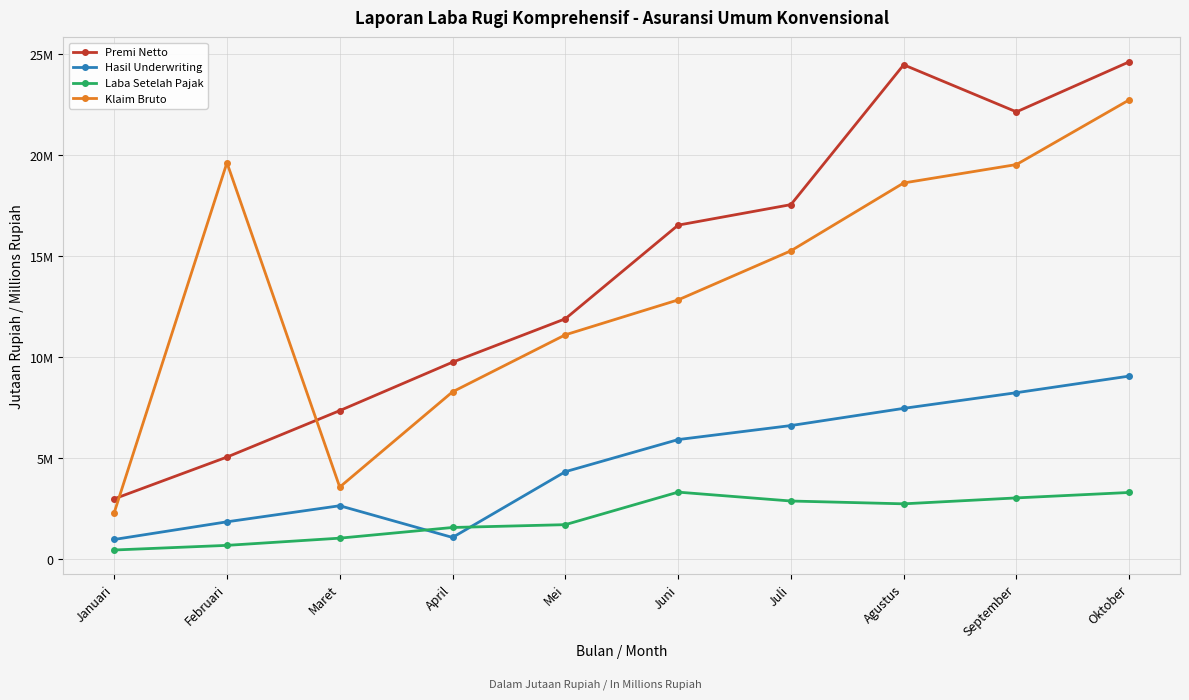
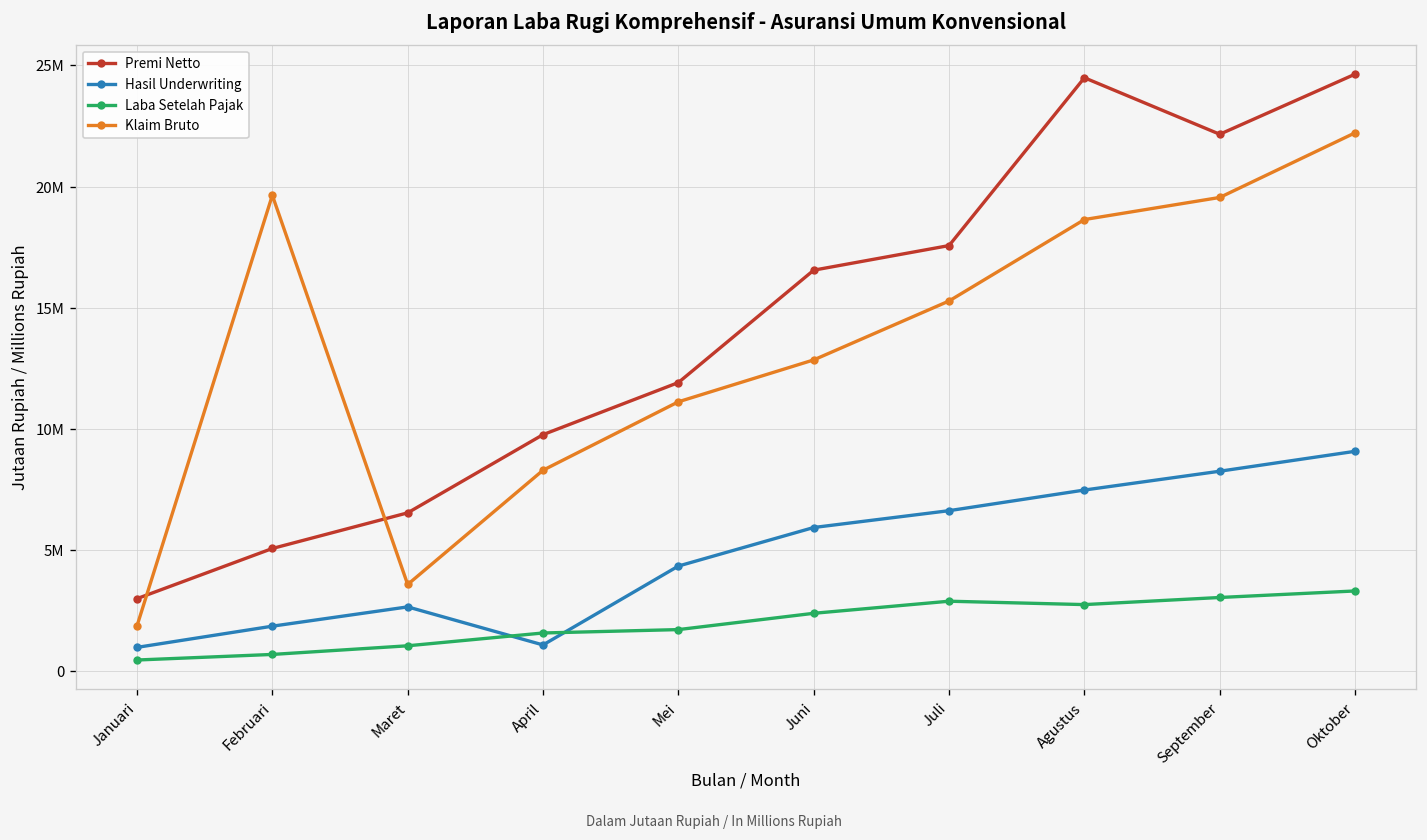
  {
    "Premi Netto": {
      "Januari": 3000000,
      "Februari": 5100000,
-     "Maret": 7400000,
+     "Maret": 6500000,
      "April": 9800000,
      "Mei": 11900000,
      "Juni": 16500000,
      "Juli": 17600000,
      "Agustus": 24500000,
      "September": 22200000,
      "Oktober": 24600000
    },
    "Hasil Underwriting": {
      "Januari": 1000000,
      "Februari": 1900000,
      "Maret": 2600000,
      "April": 1100000,
      "Mei": 4300000,
      "Juni": 5900000,
      "Juli": 6600000,
      "Agustus": 7500000,
      "September": 8200000,
      "Oktober": 9100000
    },
    "Laba Setelah Pajak": {
      "Januari": 500000,
      "Februari": 700000,
      "Maret": 1000000,
      "April": 1600000,
      "Mei": 1700000,
-     "Juni": 3300000,
+     "Juni": 2400000,
      "Juli": 2900000,
      "Agustus": 2700000,
      "September": 3000000,
      "Oktober": 3300000
    },
    "Klaim Bruto": {
-     "Januari": 2300000,
+     "Januari": 1900000,
      "Februari": 19600000,
      "Maret": 3600000,
      "April": 8300000,
      "Mei": 11100000,
      "Juni": 12800000,
      "Juli": 15300000,
      "Agustus": 18600000,
      "September": 19500000,
-     "Oktober": 22800000
+     "Oktober": 22200000
    }
  }
